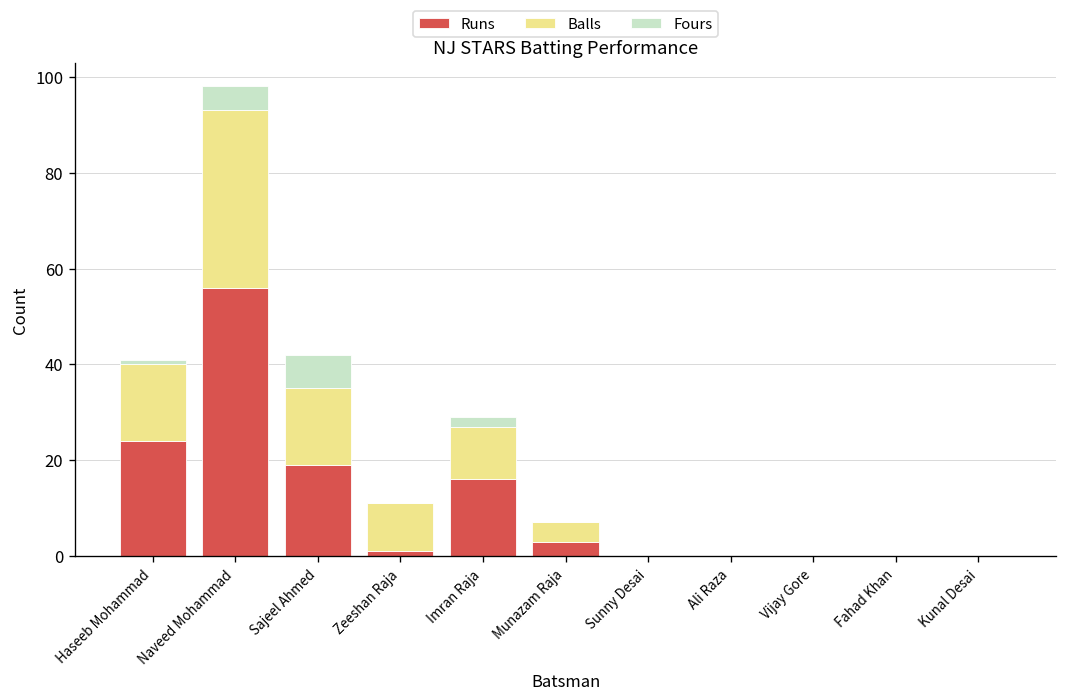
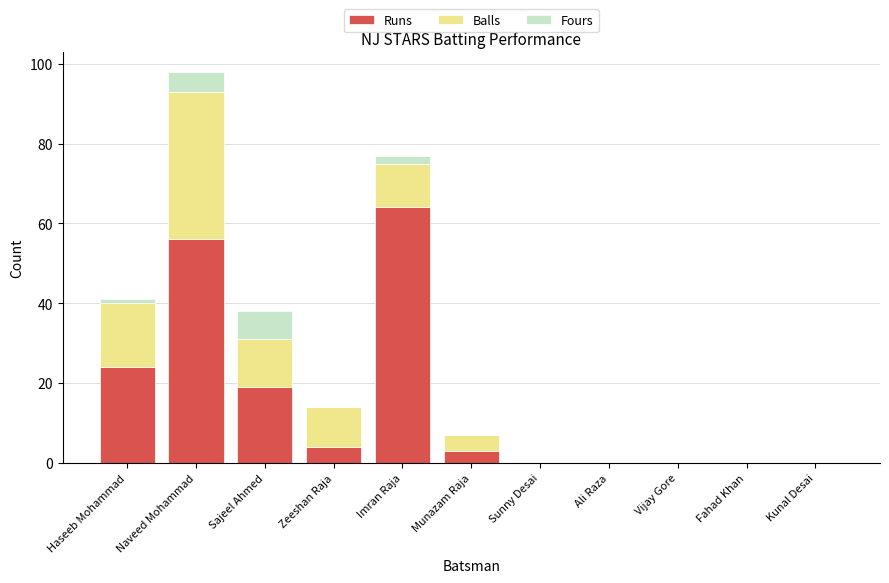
  {
    "Runs": {
      "Haseeb Mohammad": 24,
      "Naveed Mohammad": 56,
      "Sajeel Ahmed": 19,
-     "Zeeshan Raja": 1,
-     "Imran Raja": 16,
+     "Zeeshan Raja": 4,
+     "Imran Raja": 64,
      "Munazam Raja": 3,
      "Sunny Desai": 0,
      "Ali Raza": 0,
      "Vijay Gore": 0,
      "Fahad Khan": 0,
      "Kunal Desai": 0
    },
    "Balls": {
      "Haseeb Mohammad": 16,
      "Naveed Mohammad": 37,
-     "Sajeel Ahmed": 16,
+     "Sajeel Ahmed": 12,
      "Zeeshan Raja": 10,
      "Imran Raja": 11,
      "Munazam Raja": 4,
      "Sunny Desai": 0,
      "Ali Raza": 0,
      "Vijay Gore": 0,
      "Fahad Khan": 0,
      "Kunal Desai": 0
    },
    "Fours": {
      "Haseeb Mohammad": 1,
      "Naveed Mohammad": 5,
      "Sajeel Ahmed": 7,
      "Zeeshan Raja": 0,
      "Imran Raja": 2,
      "Munazam Raja": 0,
      "Sunny Desai": 0,
      "Ali Raza": 0,
      "Vijay Gore": 0,
      "Fahad Khan": 0,
      "Kunal Desai": 0
    }
  }
